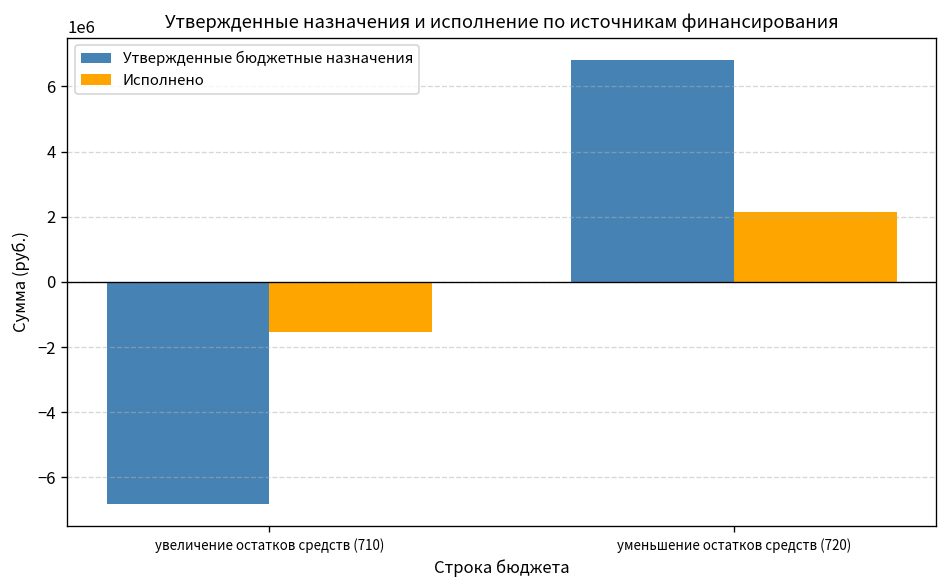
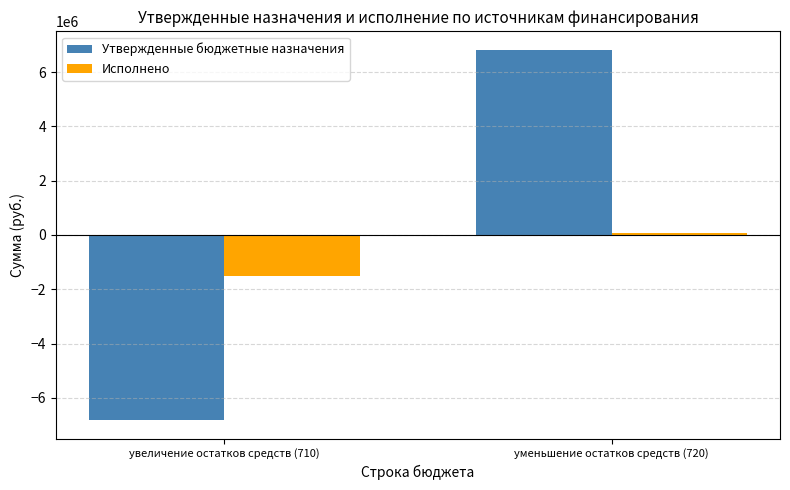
  {
    "Утвержденные бюджетные назначения": {
      "увеличение остатков средств (710)": -6800000,
      "уменьшение остатков средств (720)": 6800000
    },
    "Исполнено": {
      "увеличение остатков средств (710)": -1500000,
-     "уменьшение остатков средств (720)": 2100000
+     "уменьшение остатков средств (720)": 100000
    }
  }
